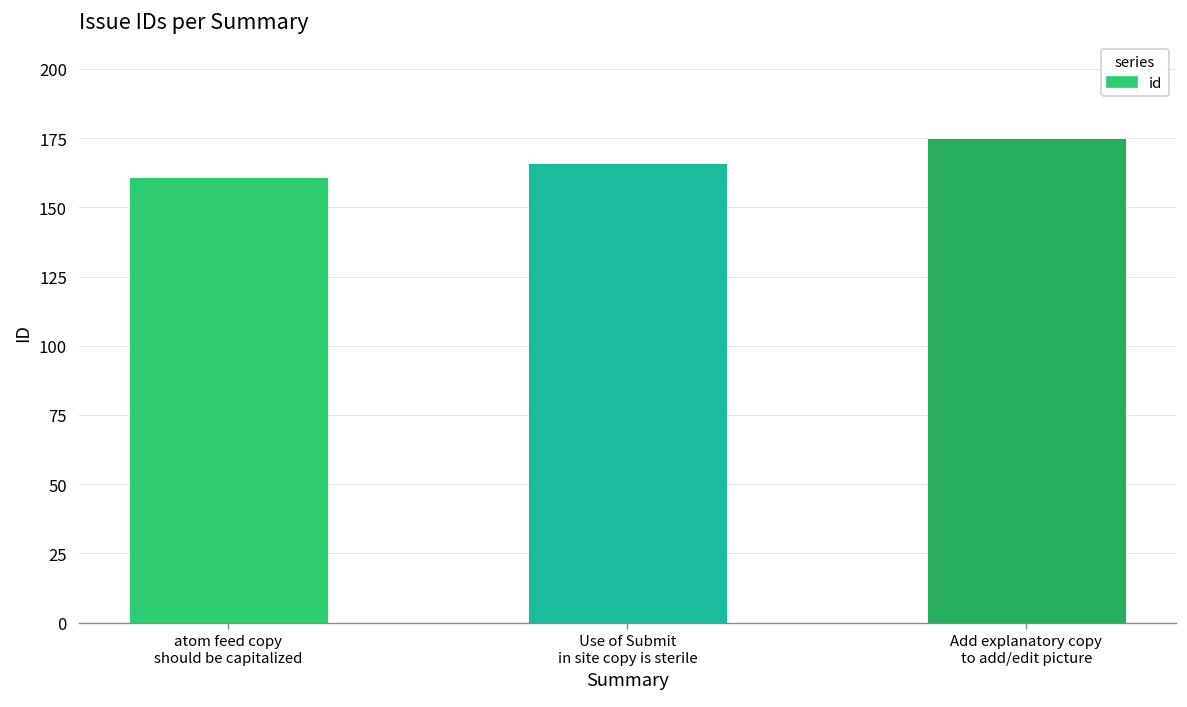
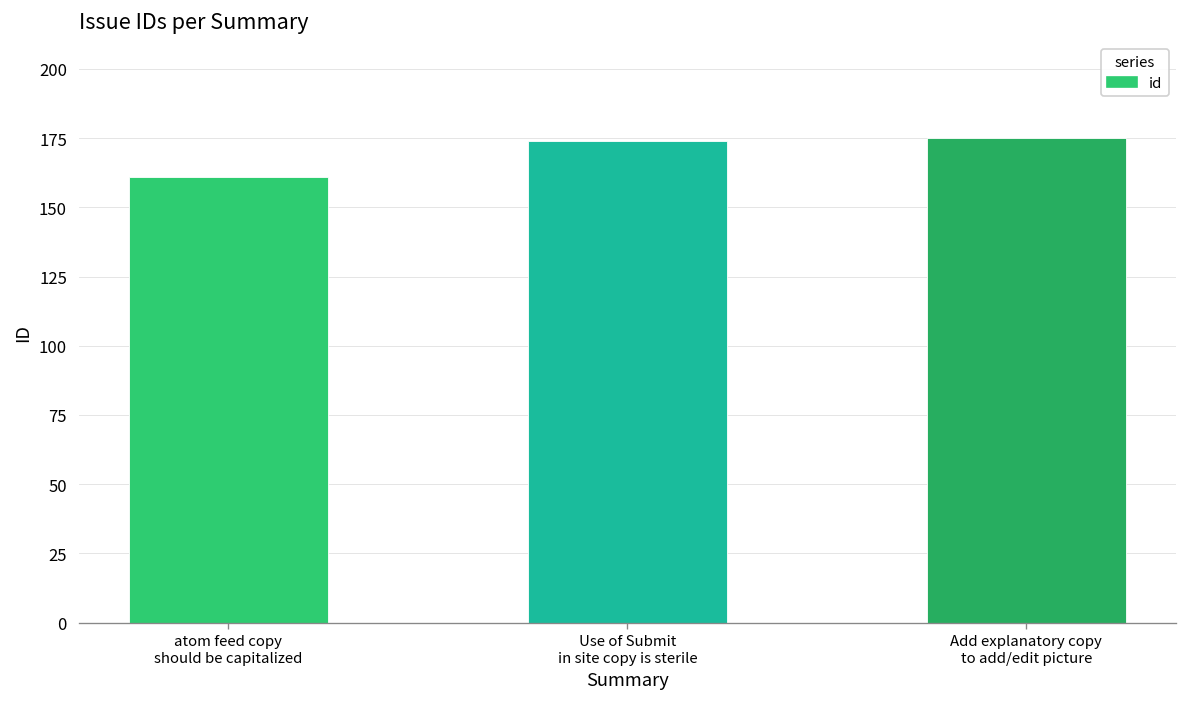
  {
    "atom feed copy should be capitalized": 161,
-   "Use of Submit in site copy is sterile": 166,
+   "Use of Submit in site copy is sterile": 174,
    "Add explanatory copy to add/edit picture": 175
  }
